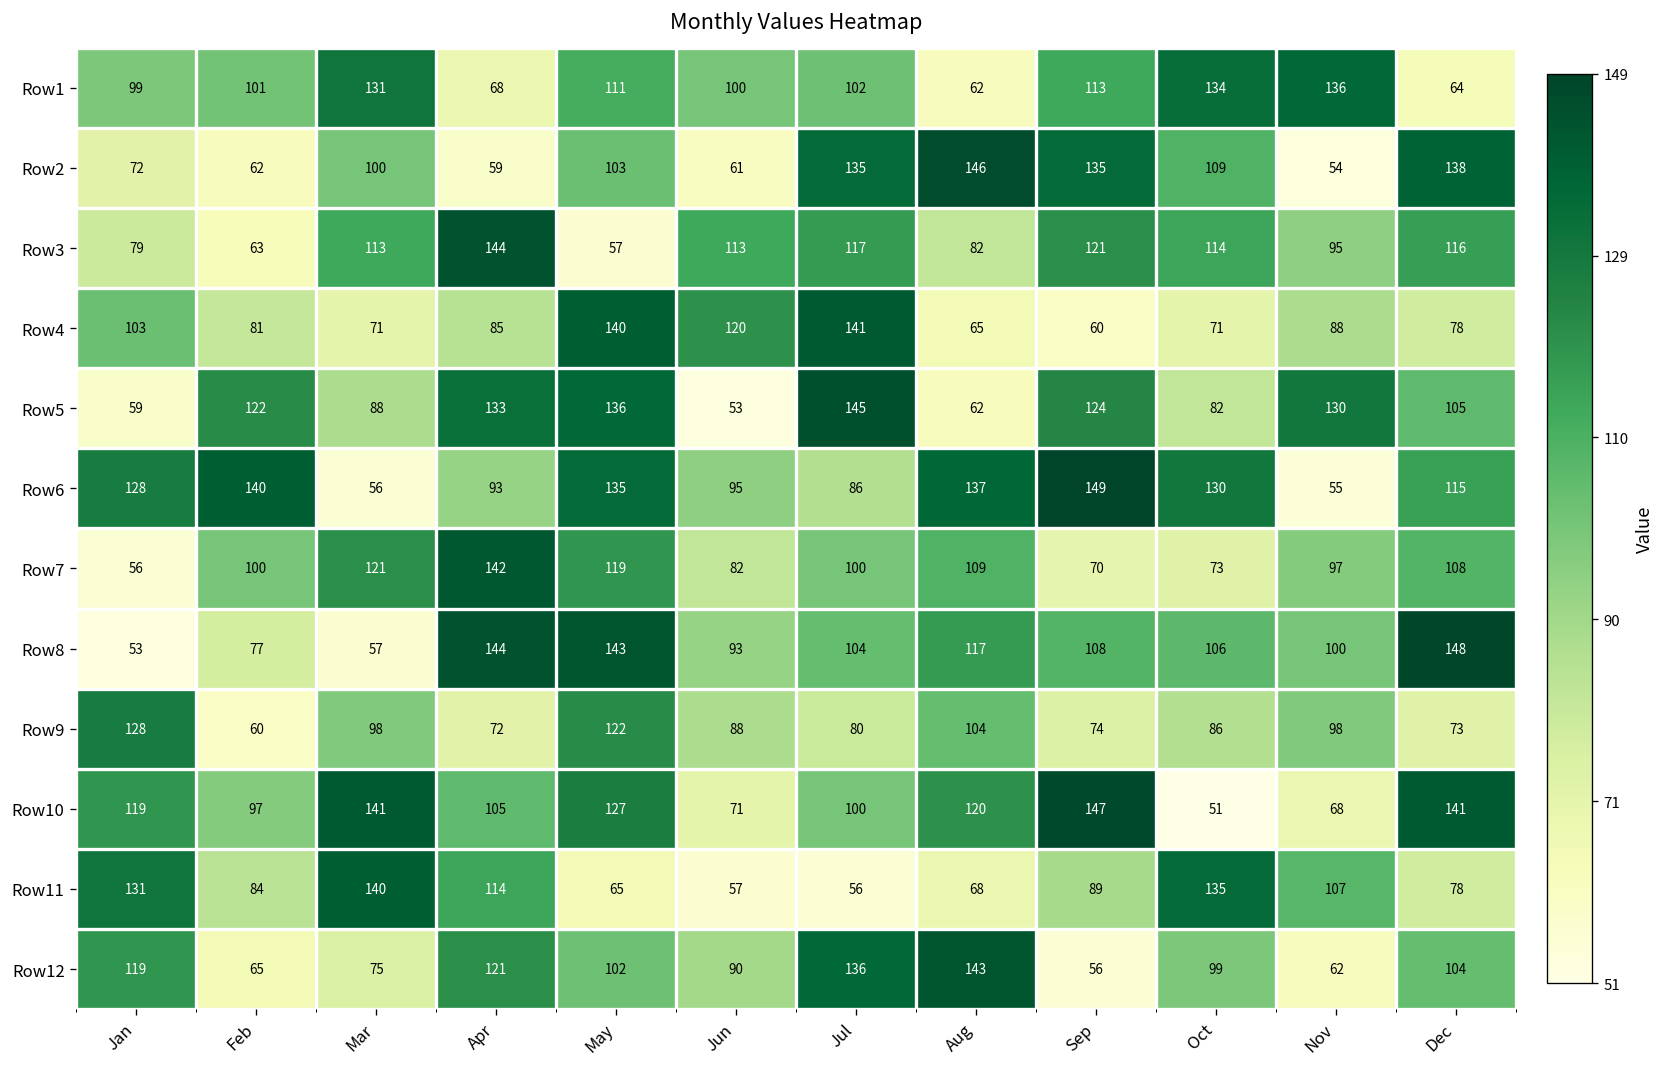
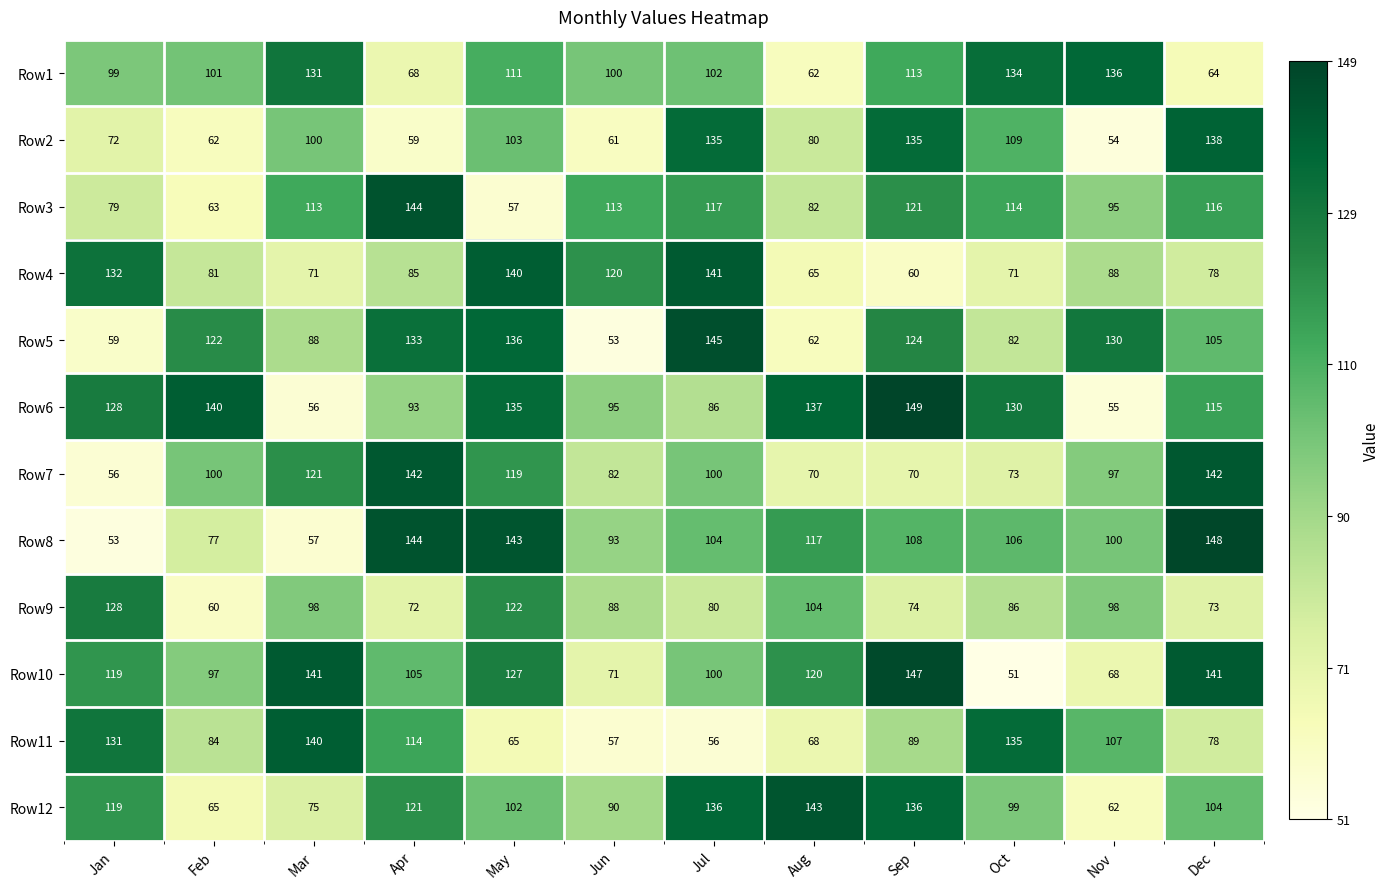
  {
    "Row1": {
      "Jan": 99,
      "Feb": 101,
      "Mar": 131,
      "Apr": 68,
      "May": 111,
      "Jun": 100,
      "Jul": 102,
      "Aug": 62,
      "Sep": 113,
      "Oct": 134,
      "Nov": 136,
      "Dec": 64
    },
    "Row2": {
      "Jan": 72,
      "Feb": 62,
      "Mar": 100,
      "Apr": 59,
      "May": 103,
      "Jun": 61,
      "Jul": 135,
-     "Aug": 146,
+     "Aug": 80,
      "Sep": 135,
      "Oct": 109,
      "Nov": 54,
      "Dec": 138
    },
    "Row3": {
      "Jan": 79,
      "Feb": 63,
      "Mar": 113,
      "Apr": 144,
      "May": 57,
      "Jun": 113,
      "Jul": 117,
      "Aug": 82,
      "Sep": 121,
      "Oct": 114,
      "Nov": 95,
      "Dec": 116
    },
    "Row4": {
-     "Jan": 103,
+     "Jan": 132,
      "Feb": 81,
      "Mar": 71,
      "Apr": 85,
      "May": 140,
      "Jun": 120,
      "Jul": 141,
      "Aug": 65,
      "Sep": 60,
      "Oct": 71,
      "Nov": 88,
      "Dec": 78
    },
    "Row5": {
      "Jan": 59,
      "Feb": 122,
      "Mar": 88,
      "Apr": 133,
      "May": 136,
      "Jun": 53,
      "Jul": 145,
      "Aug": 62,
      "Sep": 124,
      "Oct": 82,
      "Nov": 130,
      "Dec": 105
    },
    "Row6": {
      "Jan": 128,
      "Feb": 140,
      "Mar": 56,
      "Apr": 93,
      "May": 135,
      "Jun": 95,
      "Jul": 86,
      "Aug": 137,
      "Sep": 149,
      "Oct": 130,
      "Nov": 55,
      "Dec": 115
    },
    "Row7": {
      "Jan": 56,
      "Feb": 100,
      "Mar": 121,
      "Apr": 142,
      "May": 119,
      "Jun": 82,
      "Jul": 100,
-     "Aug": 109,
+     "Aug": 70,
      "Sep": 70,
      "Oct": 73,
      "Nov": 97,
-     "Dec": 108
+     "Dec": 142
    },
    "Row8": {
      "Jan": 53,
      "Feb": 77,
      "Mar": 57,
      "Apr": 144,
      "May": 143,
      "Jun": 93,
      "Jul": 104,
      "Aug": 117,
      "Sep": 108,
      "Oct": 106,
      "Nov": 100,
      "Dec": 148
    },
    "Row9": {
      "Jan": 128,
      "Feb": 60,
      "Mar": 98,
      "Apr": 72,
      "May": 122,
      "Jun": 88,
      "Jul": 80,
      "Aug": 104,
      "Sep": 74,
      "Oct": 86,
      "Nov": 98,
      "Dec": 73
    },
    "Row10": {
      "Jan": 119,
      "Feb": 97,
      "Mar": 141,
      "Apr": 105,
      "May": 127,
      "Jun": 71,
      "Jul": 100,
      "Aug": 120,
      "Sep": 147,
      "Oct": 51,
      "Nov": 68,
      "Dec": 141
    },
    "Row11": {
      "Jan": 131,
      "Feb": 84,
      "Mar": 140,
      "Apr": 114,
      "May": 65,
      "Jun": 57,
      "Jul": 56,
      "Aug": 68,
      "Sep": 89,
      "Oct": 135,
      "Nov": 107,
      "Dec": 78
    },
    "Row12": {
      "Jan": 119,
      "Feb": 65,
      "Mar": 75,
      "Apr": 121,
      "May": 102,
      "Jun": 90,
      "Jul": 136,
      "Aug": 143,
-     "Sep": 56,
+     "Sep": 136,
      "Oct": 99,
      "Nov": 62,
      "Dec": 104
    }
  }
